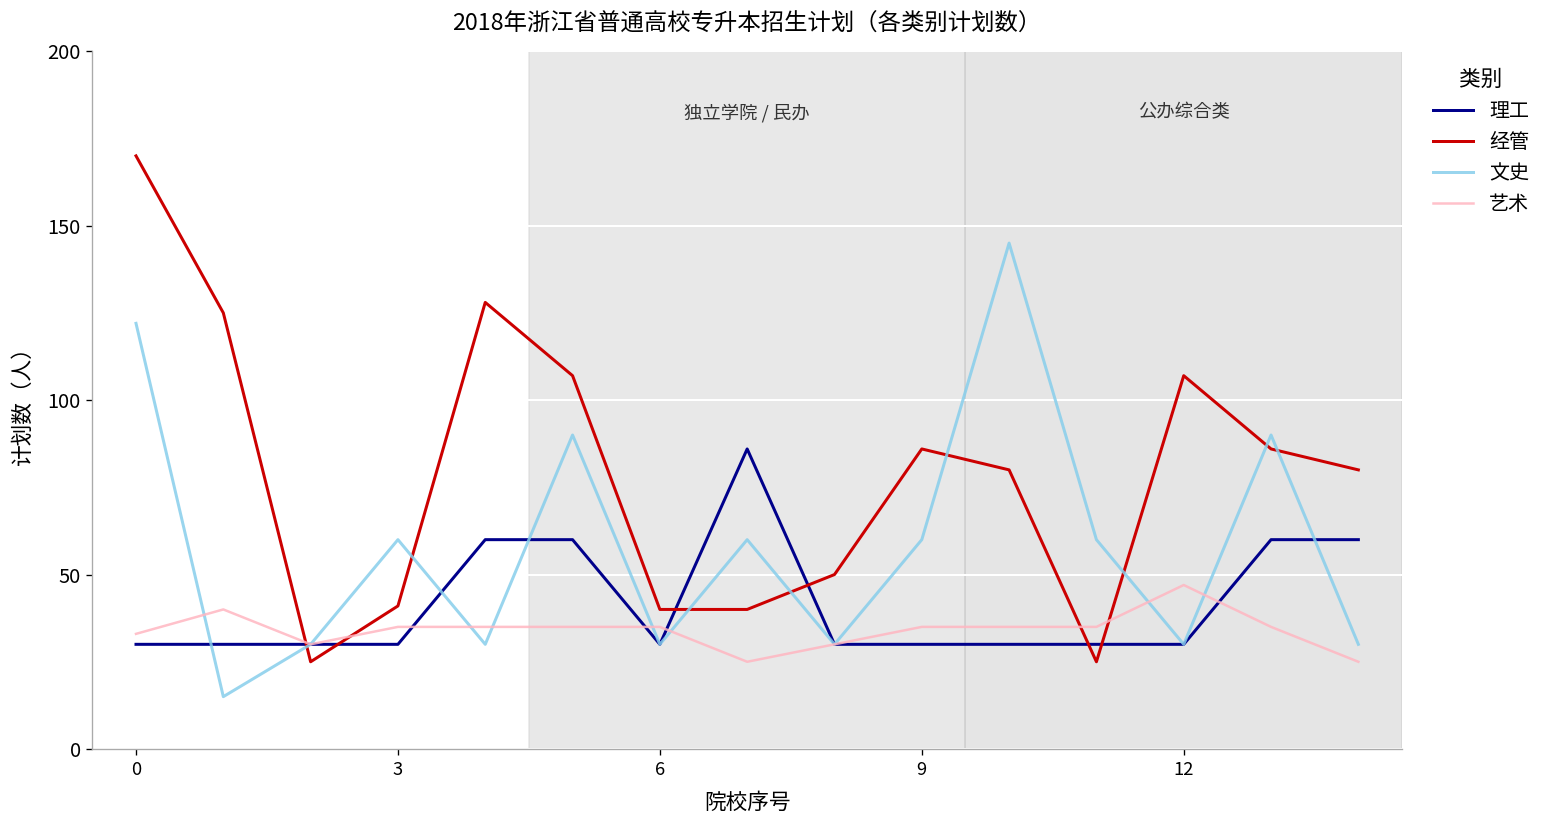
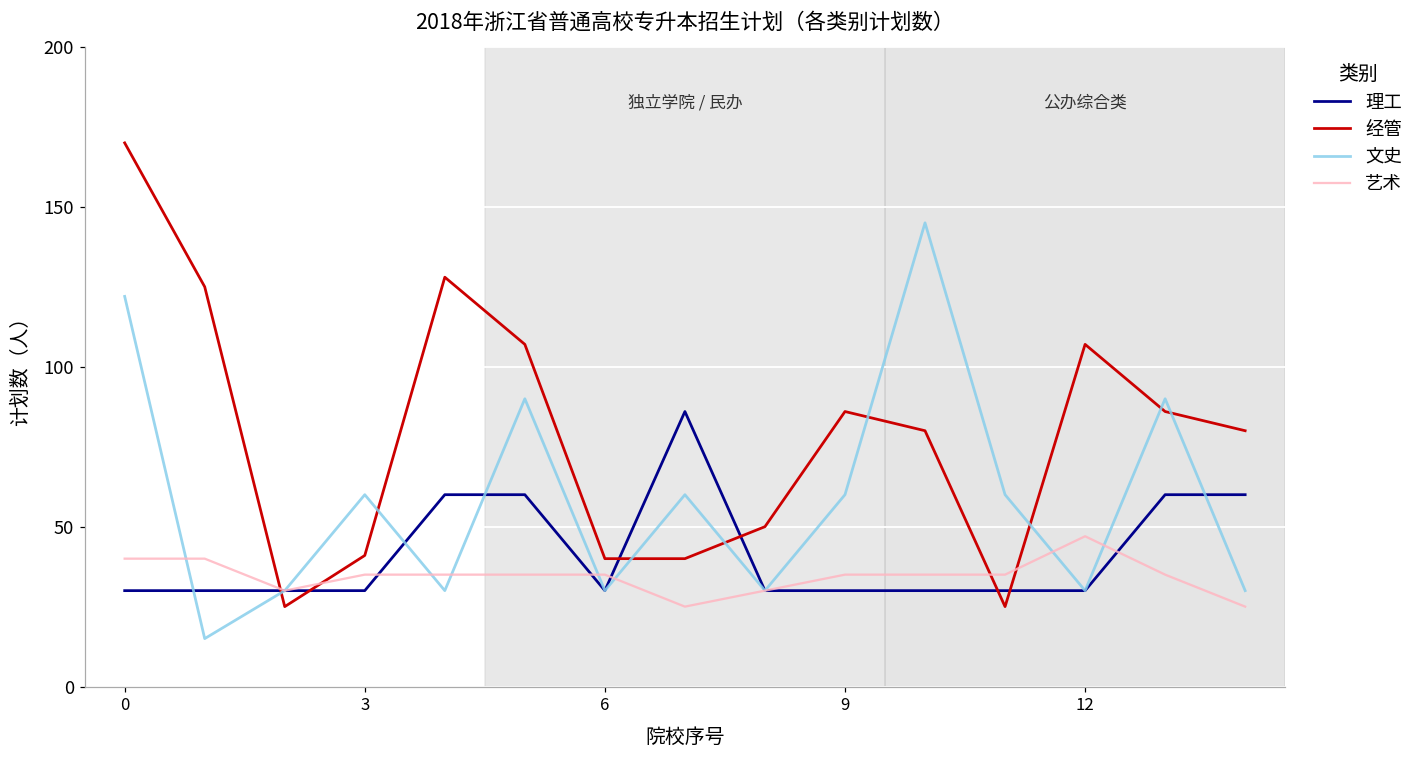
  {
    "理工": {
      "0": 30,
      "3": 30,
      "9": 30
    },
    "经管": {
      "0": 170,
      "3": 41,
      "6": 40,
      "9": 86,
      "12": 107
    },
    "文史": {
      "0": 122,
      "3": 60,
      "9": 60
    },
    "艺术": {
-     "0": 33,
+     "0": 40,
      "3": 35,
      "6": 35,
      "9": 35,
      "12": 47
    }
  }
